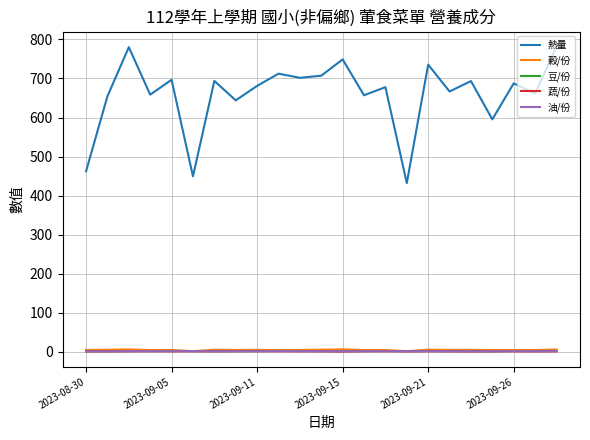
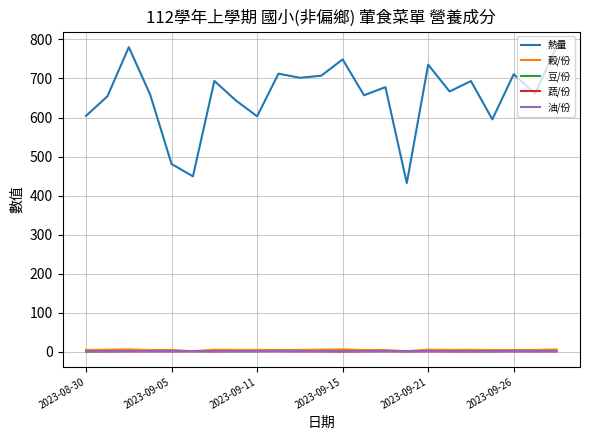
  {
    "熱量": {
-     "2023-08-30": 460,
-     "2023-09-05": 700,
-     "2023-09-11": 680,
+     "2023-08-30": 600,
+     "2023-09-05": 480,
+     "2023-09-11": 600,
      "2023-09-15": 750,
      "2023-09-21": 740,
-     "2023-09-26": 690
+     "2023-09-26": 710
    }
  }
